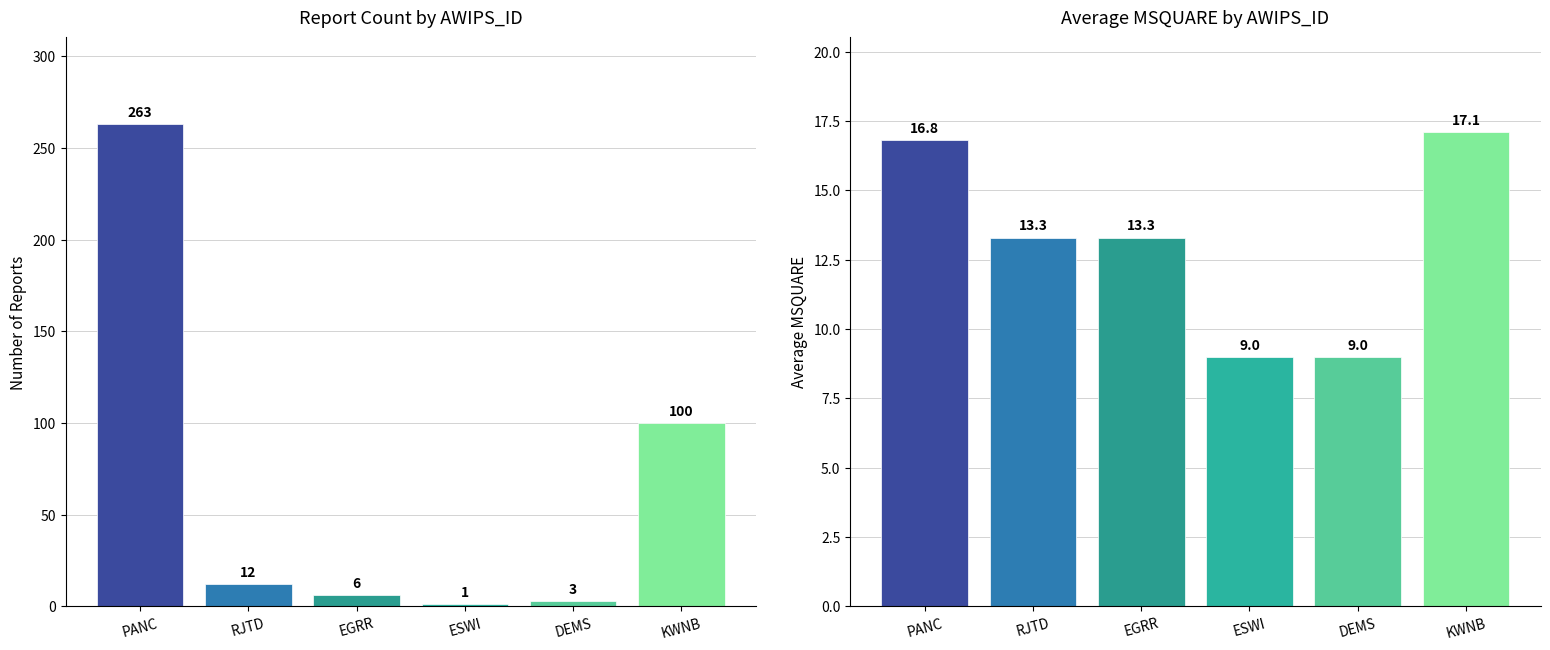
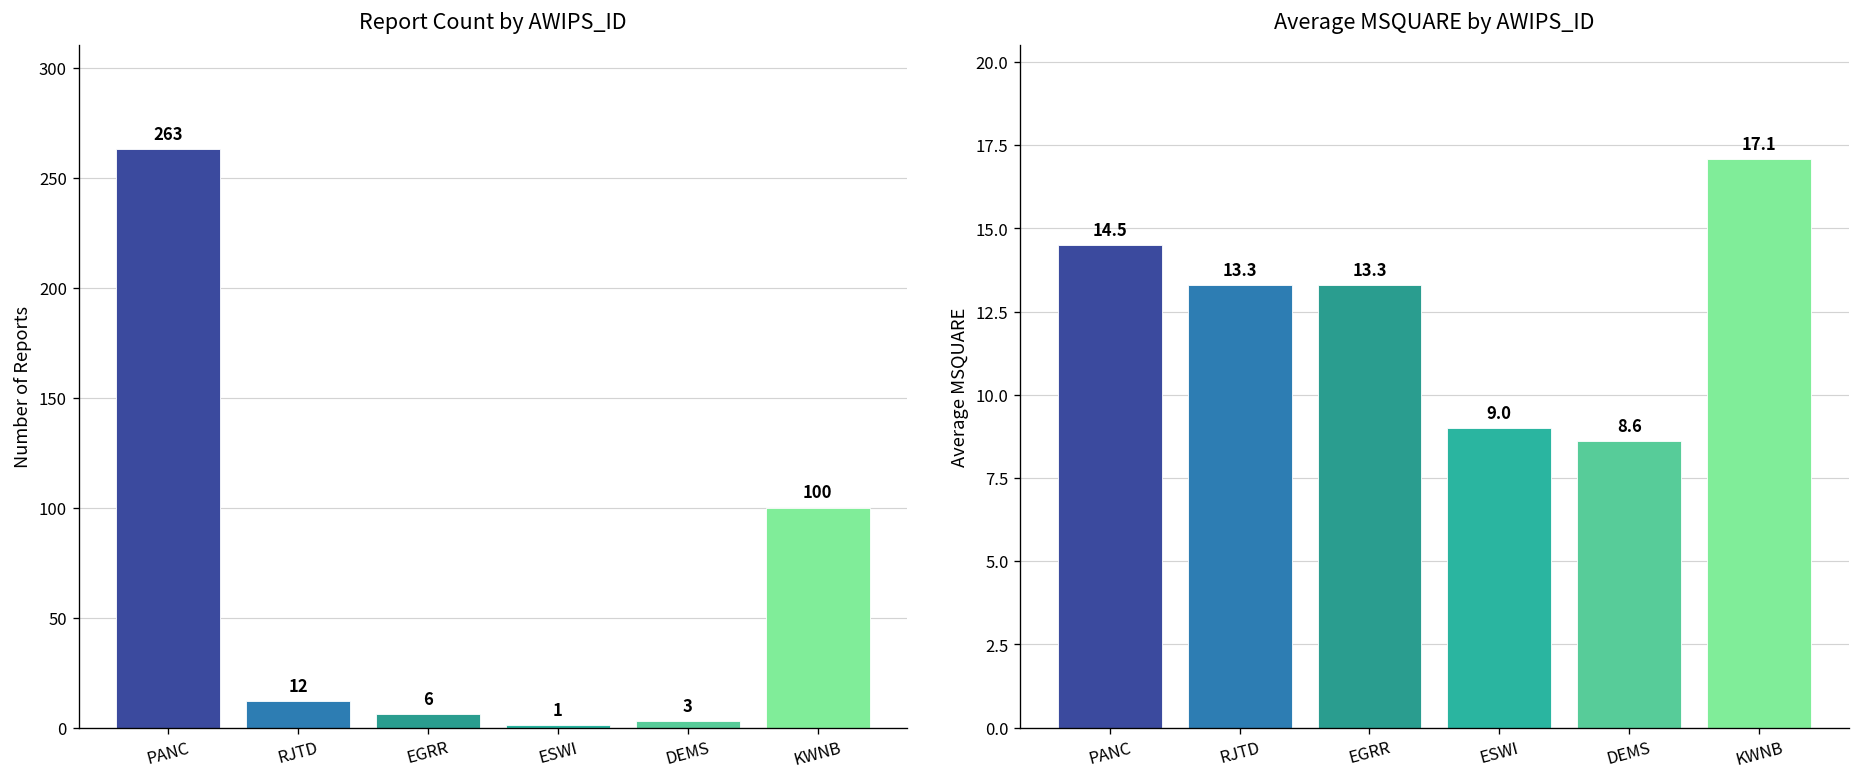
  {
    "Report Count by AWIPS_ID": {
      "PANC": 263,
      "RJTD": 12,
      "EGRR": 6,
      "ESWI": 1,
      "DEMS": 3,
      "KWNB": 100
    },
    "Average MSQUARE by AWIPS_ID": {
-     "PANC": 16.8,
+     "PANC": 14.5,
      "RJTD": 13.3,
      "EGRR": 13.3,
      "ESWI": 9.0,
-     "DEMS": 9.0,
+     "DEMS": 8.6,
      "KWNB": 17.1
    }
  }
